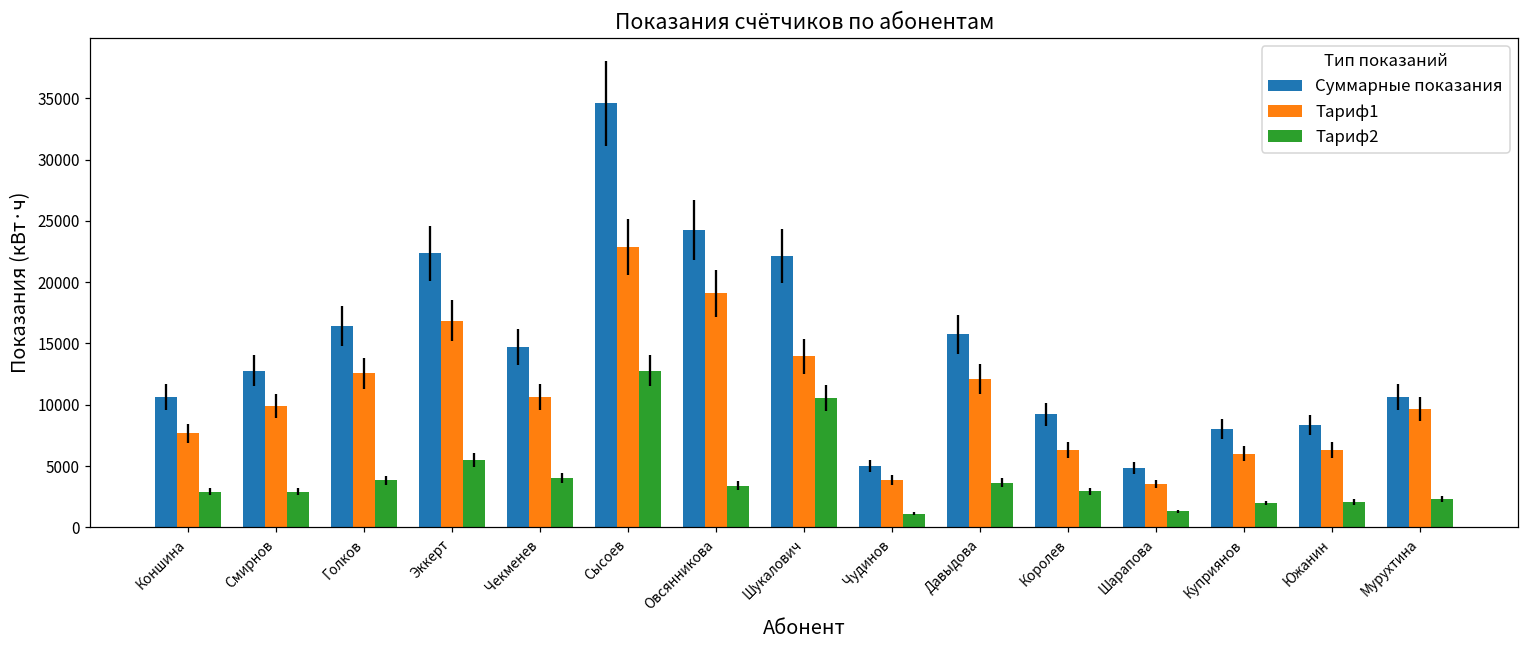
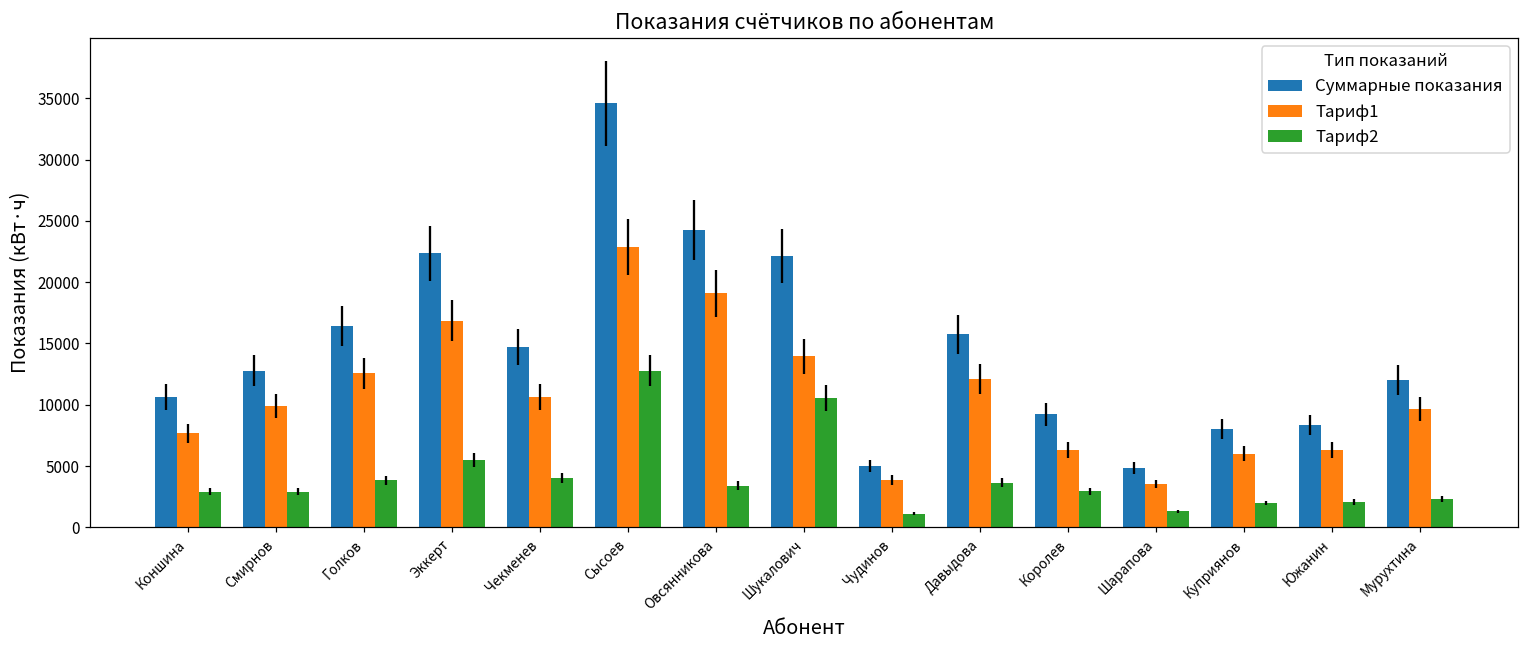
  {
    "Суммарные показания": {
      "Коншина": 10600,
      "Смирнов": 12800,
      "Голков": 16400,
      "Эккерт": 22400,
      "Чекменев": 14700,
      "Сысоев": 34600,
      "Овсянникова": 24300,
      "Шукалович": 22100,
      "Чудинов": 5000,
      "Давыдова": 15700,
      "Королев": 9200,
      "Шарапова": 4900,
      "Куприянов": 8000,
      "Южанин": 8400,
-     "Мурухтина": 10600
+     "Мурухтина": 12000
    },
    "Тариф1": {
      "Коншина": 7700,
      "Смирнов": 9900,
      "Голков": 12600,
      "Эккерт": 16900,
      "Чекменев": 10600,
      "Сысоев": 22900,
      "Овсянникова": 19100,
      "Шукалович": 13900,
      "Чудинов": 3900,
      "Давыдова": 12100,
      "Королев": 6300,
      "Шарапова": 3600,
      "Куприянов": 6000,
      "Южанин": 6300,
      "Мурухтина": 9700
    },
    "Тариф2": {
      "Коншина": 2900,
      "Смирнов": 2900,
      "Голков": 3800,
      "Эккерт": 5500,
      "Чекменев": 4100,
      "Сысоев": 12800,
      "Овсянникова": 3400,
      "Шукалович": 10500,
      "Чудинов": 1100,
      "Давыдова": 3600,
      "Королев": 2900,
      "Шарапова": 1300,
      "Куприянов": 2000,
      "Южанин": 2100,
      "Мурухтина": 2300
    }
  }
